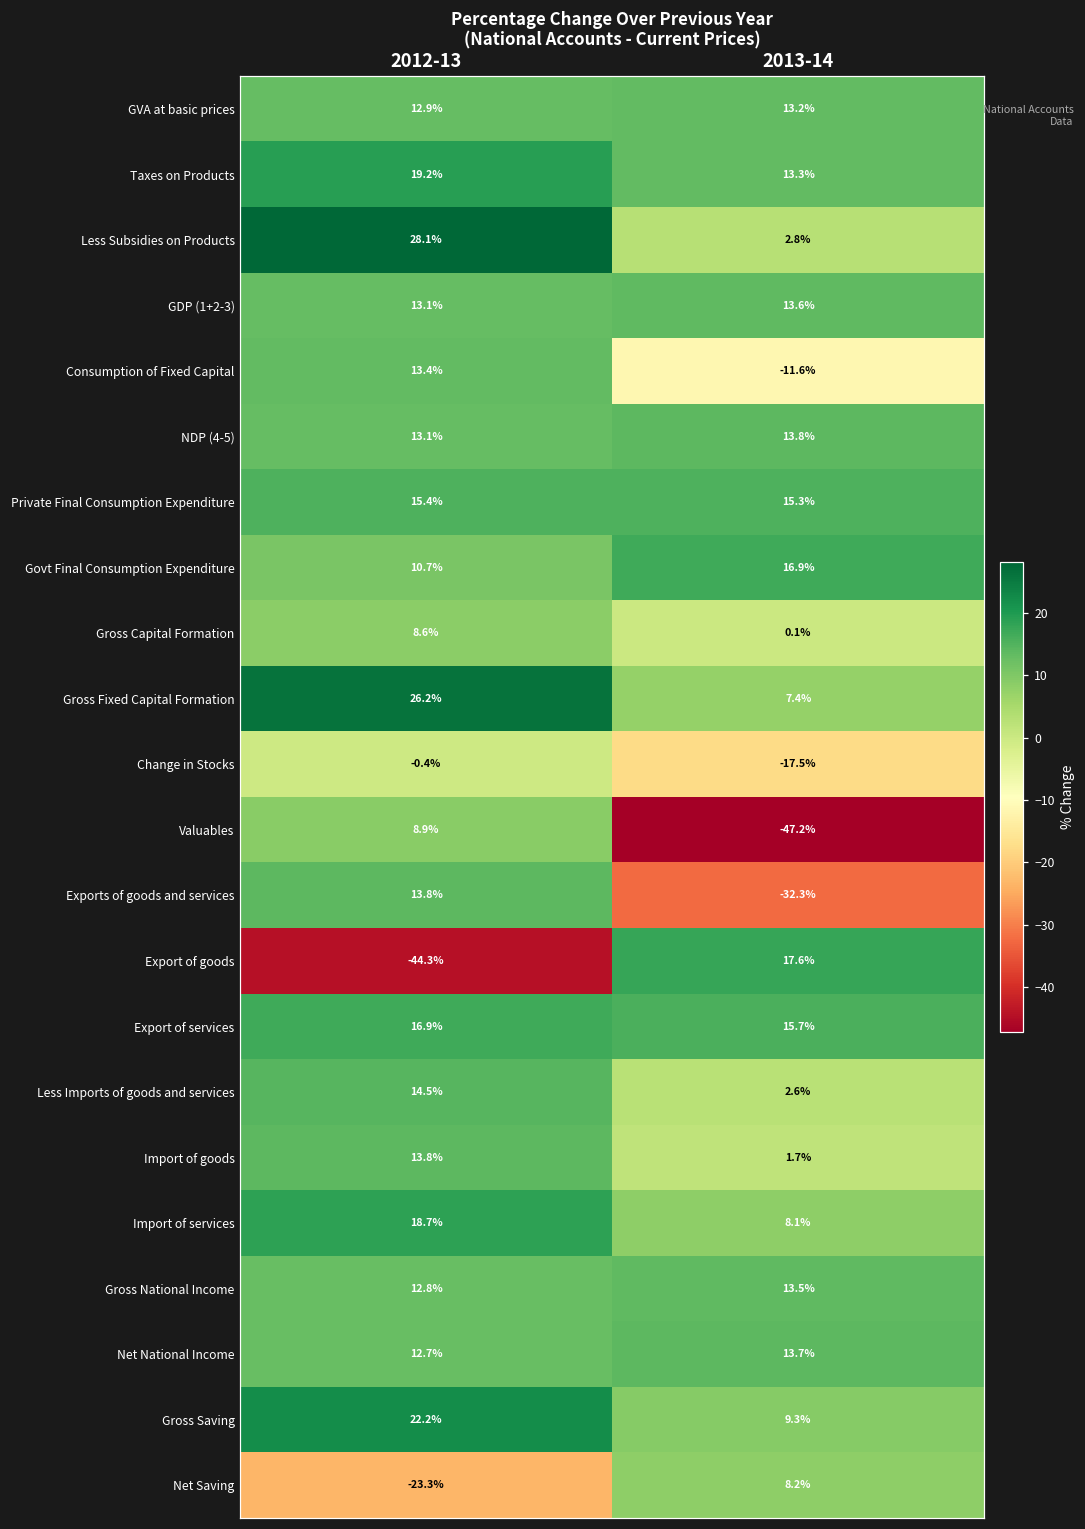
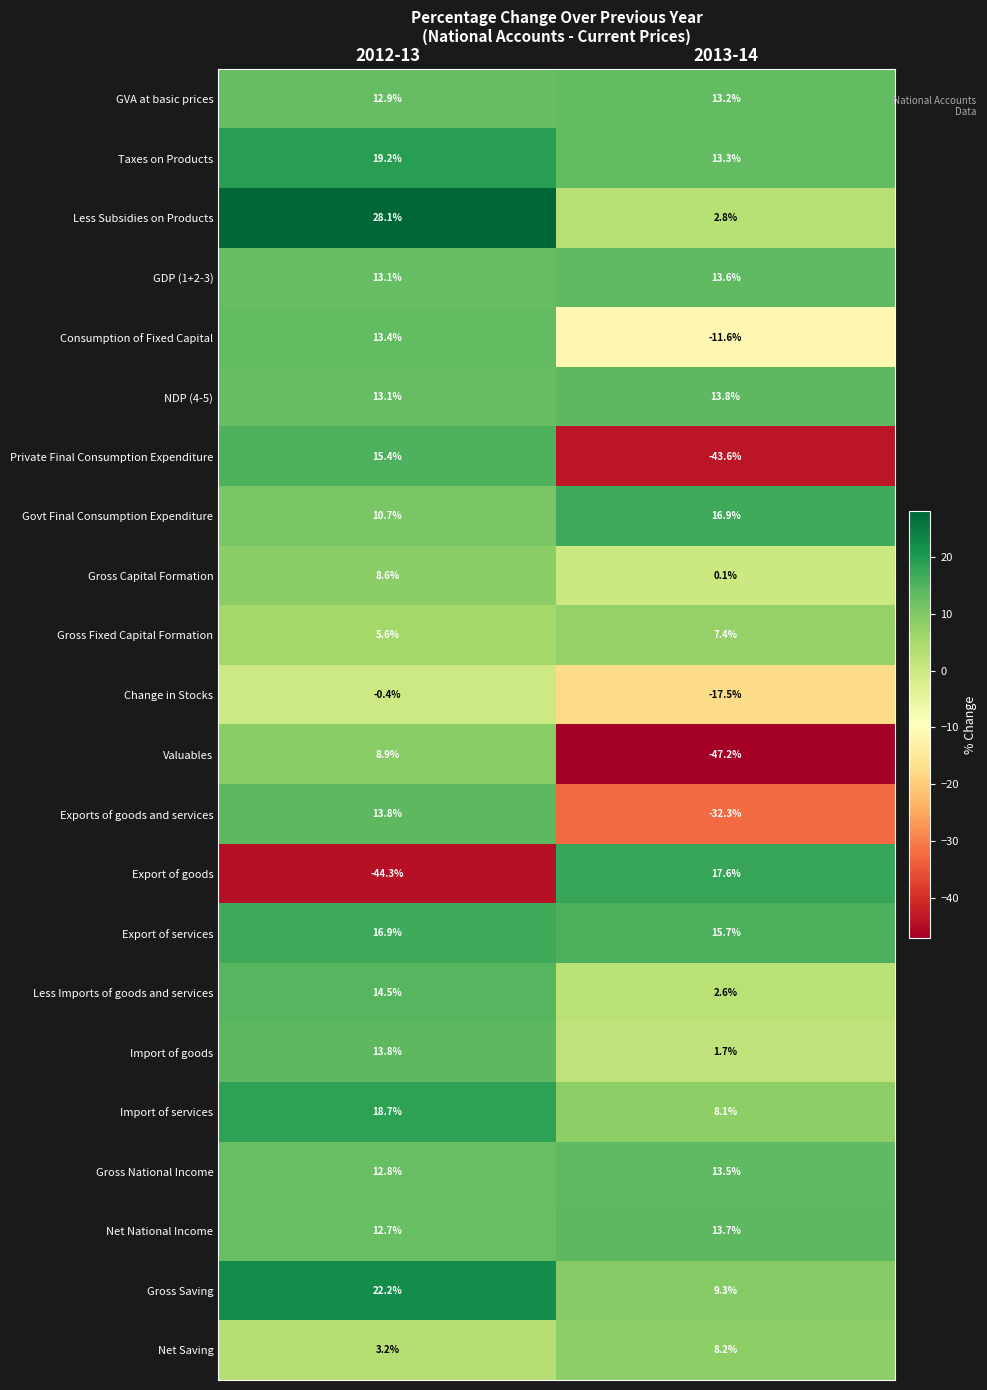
  {
    "GVA at basic prices": {
      "2012-13": "12.9%",
      "2013-14": "13.2%"
    },
    "Taxes on Products": {
      "2012-13": "19.2%",
      "2013-14": "13.3%"
    },
    "Less Subsidies on Products": {
      "2012-13": "28.1%",
      "2013-14": "2.8%"
    },
    "GDP (1+2-3)": {
      "2012-13": "13.1%",
      "2013-14": "13.6%"
    },
    "Consumption of Fixed Capital": {
      "2012-13": "13.4%",
      "2013-14": "-11.6%"
    },
    "NDP (4-5)": {
      "2012-13": "13.1%",
      "2013-14": "13.8%"
    },
    "Private Final Consumption Expenditure": {
      "2012-13": "15.4%",
-     "2013-14": "15.3%"
+     "2013-14": "-43.6%"
    },
    "Govt Final Consumption Expenditure": {
      "2012-13": "10.7%",
      "2013-14": "16.9%"
    },
    "Gross Capital Formation": {
      "2012-13": "8.6%",
      "2013-14": "0.1%"
    },
    "Gross Fixed Capital Formation": {
-     "2012-13": "26.2%",
+     "2012-13": "5.6%",
      "2013-14": "7.4%"
    },
    "Change in Stocks": {
      "2012-13": "-0.4%",
      "2013-14": "-17.5%"
    },
    "Valuables": {
      "2012-13": "8.9%",
      "2013-14": "-47.2%"
    },
    "Exports of goods and services": {
      "2012-13": "13.8%",
      "2013-14": "-32.3%"
    },
    "Export of goods": {
      "2012-13": "-44.3%",
      "2013-14": "17.6%"
    },
    "Export of services": {
      "2012-13": "16.9%",
      "2013-14": "15.7%"
    },
    "Less Imports of goods and services": {
      "2012-13": "14.5%",
      "2013-14": "2.6%"
    },
    "Import of goods": {
      "2012-13": "13.8%",
      "2013-14": "1.7%"
    },
    "Import of services": {
      "2012-13": "18.7%",
      "2013-14": "8.1%"
    },
    "Gross National Income": {
      "2012-13": "12.8%",
      "2013-14": "13.5%"
    },
    "Net National Income": {
      "2012-13": "12.7%",
      "2013-14": "13.7%"
    },
    "Gross Saving": {
      "2012-13": "22.2%",
      "2013-14": "9.3%"
    },
    "Net Saving": {
-     "2012-13": "-23.3%",
+     "2012-13": "3.2%",
      "2013-14": "8.2%"
    }
  }
